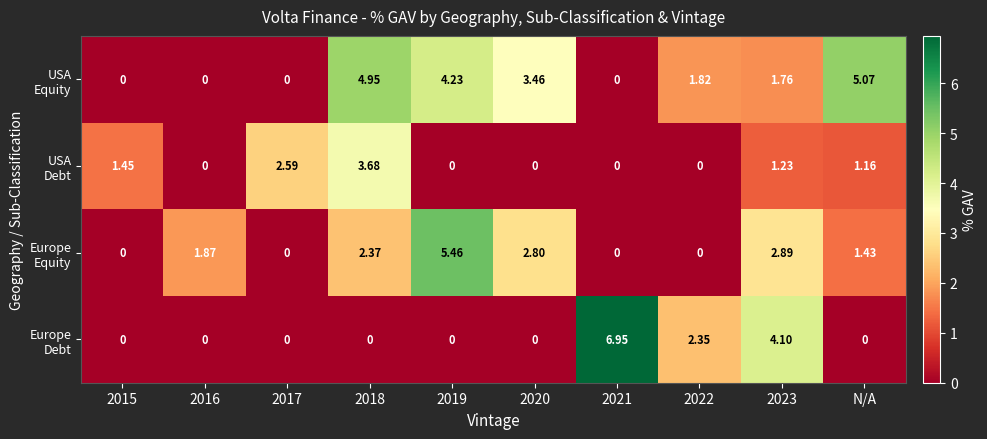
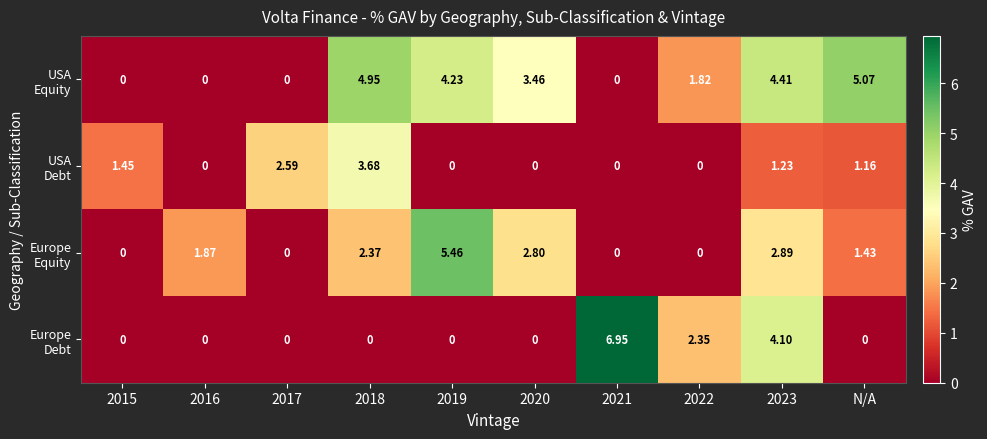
  {
    "USA Equity": {
      "2015": 0,
      "2016": 0,
      "2017": 0,
      "2018": 4.95,
      "2019": 4.23,
      "2020": 3.46,
      "2021": 0,
      "2022": 1.82,
-     "2023": 1.76,
+     "2023": 4.41,
      "N/A": 5.07
    },
    "USA Debt": {
      "2015": 1.45,
      "2016": 0,
      "2017": 2.59,
      "2018": 3.68,
      "2019": 0,
      "2020": 0,
      "2021": 0,
      "2022": 0,
      "2023": 1.23,
      "N/A": 1.16
    },
    "Europe Equity": {
      "2015": 0,
      "2016": 1.87,
      "2017": 0,
      "2018": 2.37,
      "2019": 5.46,
      "2020": 2.80,
      "2021": 0,
      "2022": 0,
      "2023": 2.89,
      "N/A": 1.43
    },
    "Europe Debt": {
      "2015": 0,
      "2016": 0,
      "2017": 0,
      "2018": 0,
      "2019": 0,
      "2020": 0,
      "2021": 6.95,
      "2022": 2.35,
      "2023": 4.10,
      "N/A": 0
    }
  }
